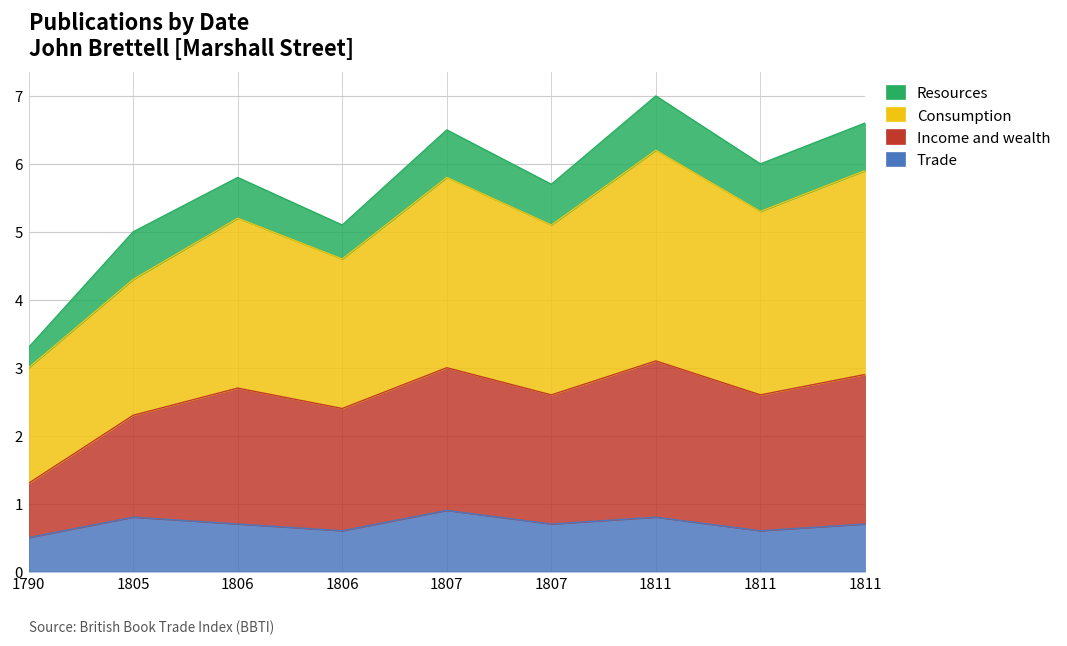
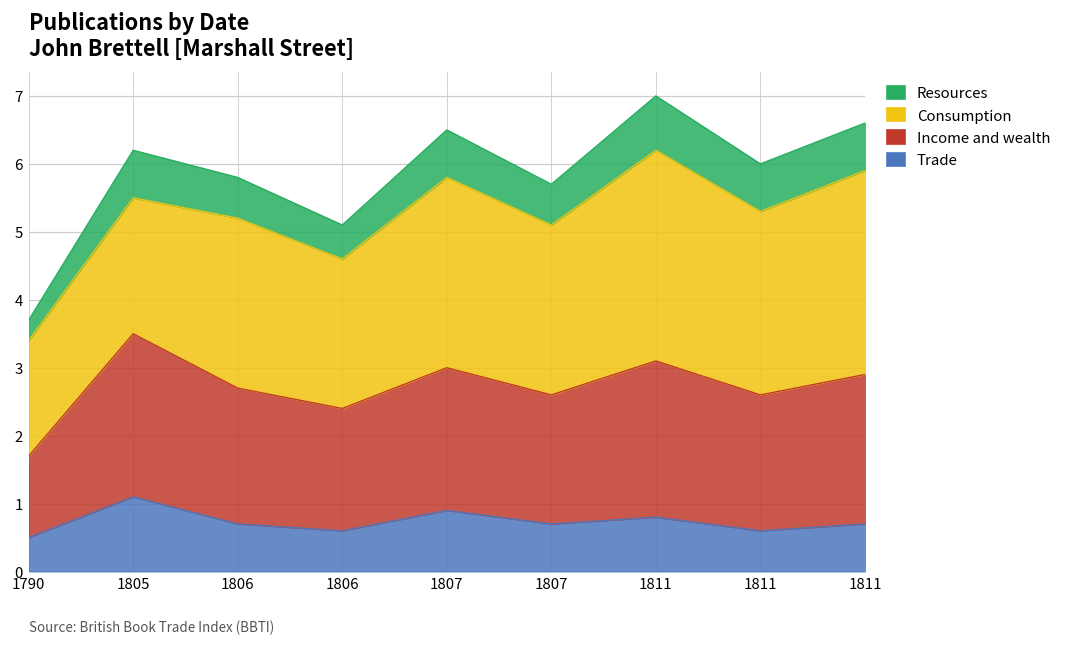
  {
    "Trade": {
      "1790": 0.5,
-     "1805": 0.8
+     "1805": 1.1
    },
    "Income and wealth": {
-     "1790": 0.8,
-     "1805": 1.5
+     "1790": 1.2,
+     "1805": 2.4
    },
    "Consumption": {
      "1790": 1.7,
      "1805": 2.0
    },
    "Resources": {
      "1790": 0.3,
      "1805": 0.7
    }
  }
